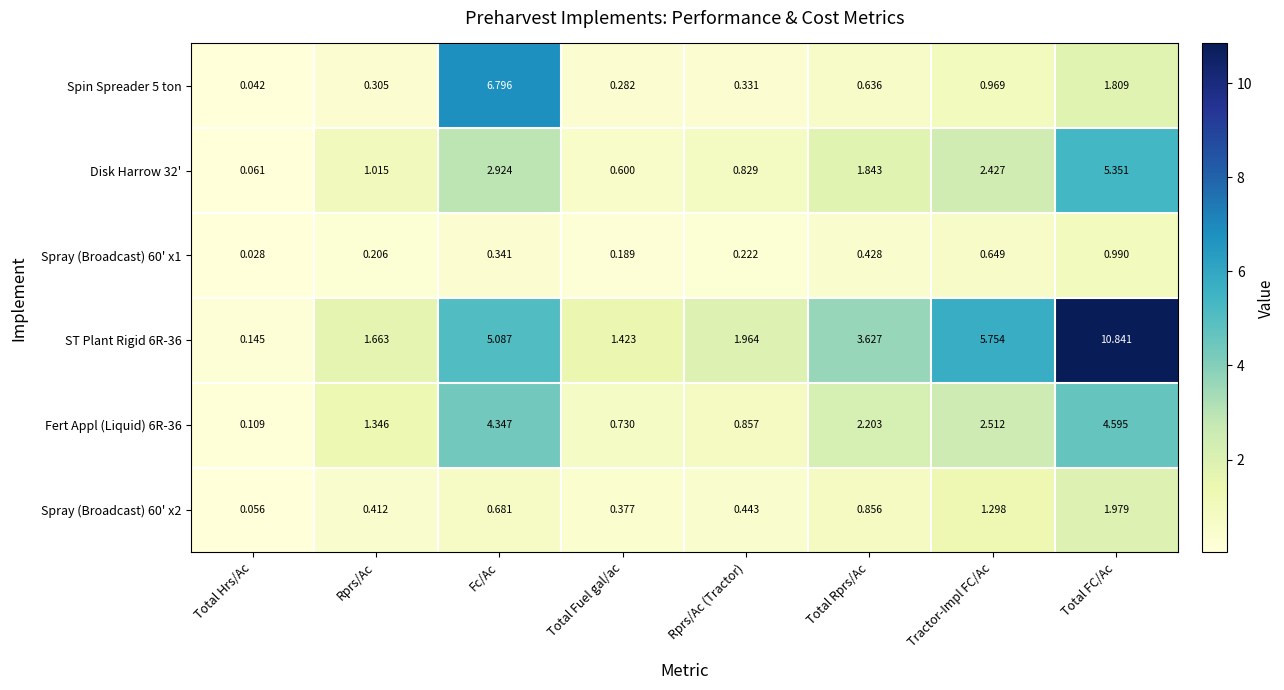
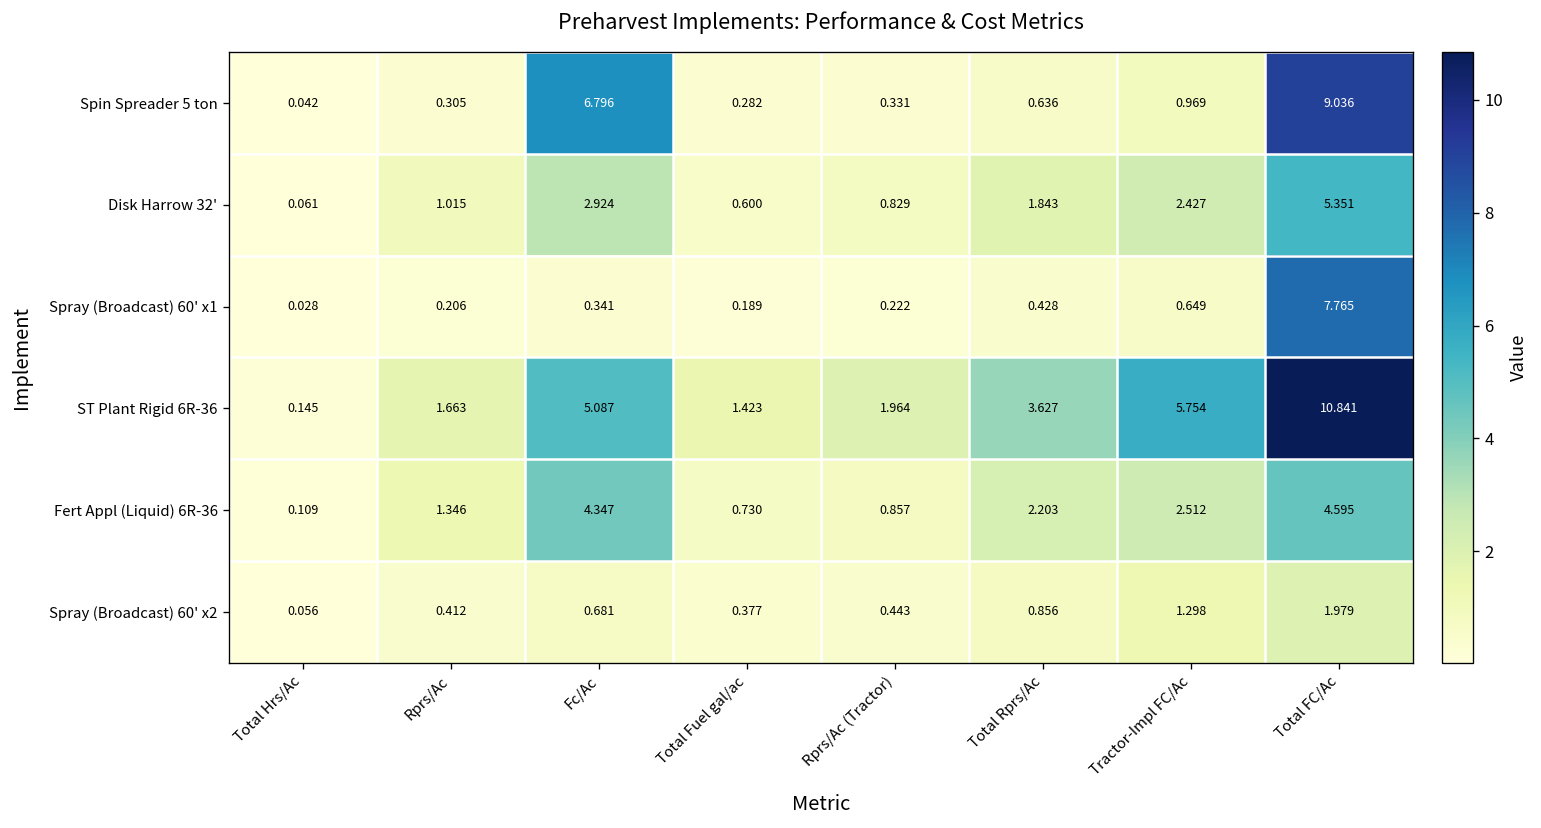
  {
    "Spin Spreader 5 ton": {
      "Total Hrs/Ac": 0.042,
      "Rprs/Ac": 0.305,
      "Fc/Ac": 6.796,
      "Total Fuel gal/ac": 0.282,
      "Rprs/Ac (Tractor)": 0.331,
      "Total Rprs/Ac": 0.636,
      "Tractor-Impl FC/Ac": 0.969,
-     "Total FC/Ac": 1.809
+     "Total FC/Ac": 9.036
    },
    "Disk Harrow 32'": {
      "Total Hrs/Ac": 0.061,
      "Rprs/Ac": 1.015,
      "Fc/Ac": 2.924,
      "Total Fuel gal/ac": 0.600,
      "Rprs/Ac (Tractor)": 0.829,
      "Total Rprs/Ac": 1.843,
      "Tractor-Impl FC/Ac": 2.427,
      "Total FC/Ac": 5.351
    },
    "Spray (Broadcast) 60' x1": {
      "Total Hrs/Ac": 0.028,
      "Rprs/Ac": 0.206,
      "Fc/Ac": 0.341,
      "Total Fuel gal/ac": 0.189,
      "Rprs/Ac (Tractor)": 0.222,
      "Total Rprs/Ac": 0.428,
      "Tractor-Impl FC/Ac": 0.649,
-     "Total FC/Ac": 0.990
+     "Total FC/Ac": 7.765
    },
    "ST Plant Rigid 6R-36": {
      "Total Hrs/Ac": 0.145,
      "Rprs/Ac": 1.663,
      "Fc/Ac": 5.087,
      "Total Fuel gal/ac": 1.423,
      "Rprs/Ac (Tractor)": 1.964,
      "Total Rprs/Ac": 3.627,
      "Tractor-Impl FC/Ac": 5.754,
      "Total FC/Ac": 10.841
    },
    "Fert Appl (Liquid) 6R-36": {
      "Total Hrs/Ac": 0.109,
      "Rprs/Ac": 1.346,
      "Fc/Ac": 4.347,
      "Total Fuel gal/ac": 0.730,
      "Rprs/Ac (Tractor)": 0.857,
      "Total Rprs/Ac": 2.203,
      "Tractor-Impl FC/Ac": 2.512,
      "Total FC/Ac": 4.595
    },
    "Spray (Broadcast) 60' x2": {
      "Total Hrs/Ac": 0.056,
      "Rprs/Ac": 0.412,
      "Fc/Ac": 0.681,
      "Total Fuel gal/ac": 0.377,
      "Rprs/Ac (Tractor)": 0.443,
      "Total Rprs/Ac": 0.856,
      "Tractor-Impl FC/Ac": 1.298,
      "Total FC/Ac": 1.979
    }
  }
